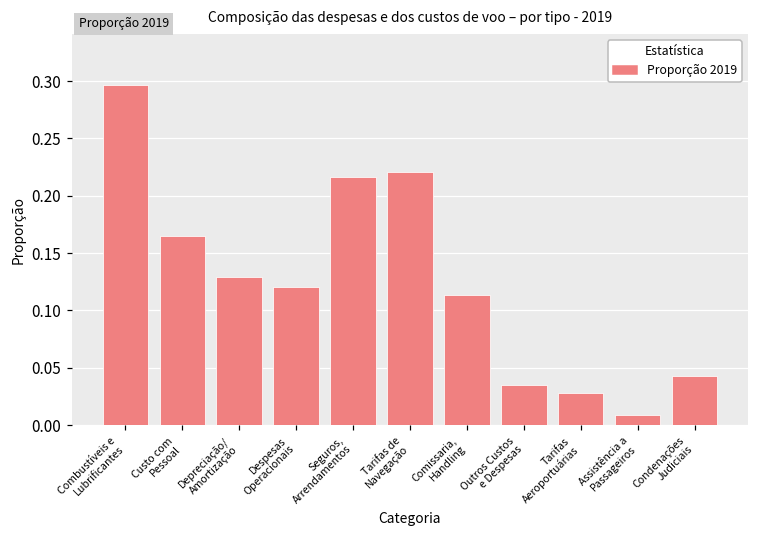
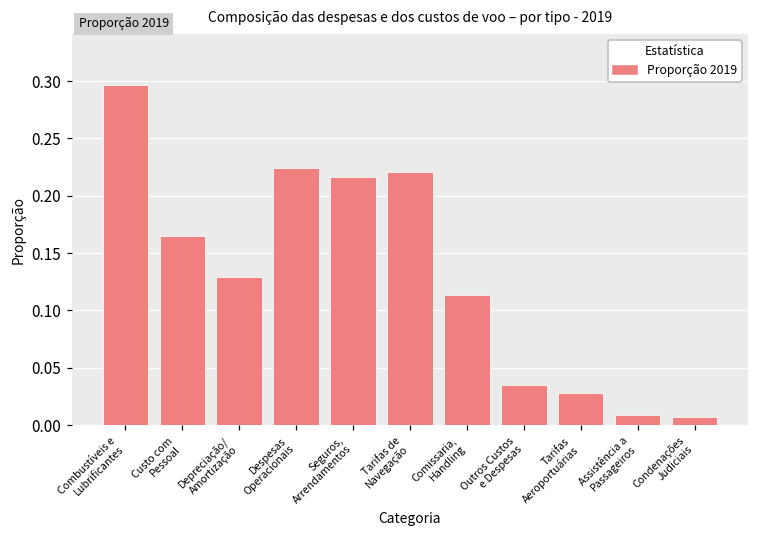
  {
    "Combustíveis e Lubrificantes": 0.296,
    "Custo com Pessoal": 0.165,
    "Depreciação/ Amortização": 0.129,
-   "Despesas Operacionais": 0.120,
+   "Despesas Operacionais": 0.224,
    "Seguros, Arrendamentos": 0.216,
    "Tarifas de Navegação": 0.221,
    "Comissaria, Handling": 0.114,
    "Outros Custos e Despesas": 0.035,
    "Tarifas Aeroportuárias": 0.028,
    "Assistência a Passageiros": 0.009,
-   "Condenações Judiciais": 0.043
+   "Condenações Judiciais": 0.007
  }
